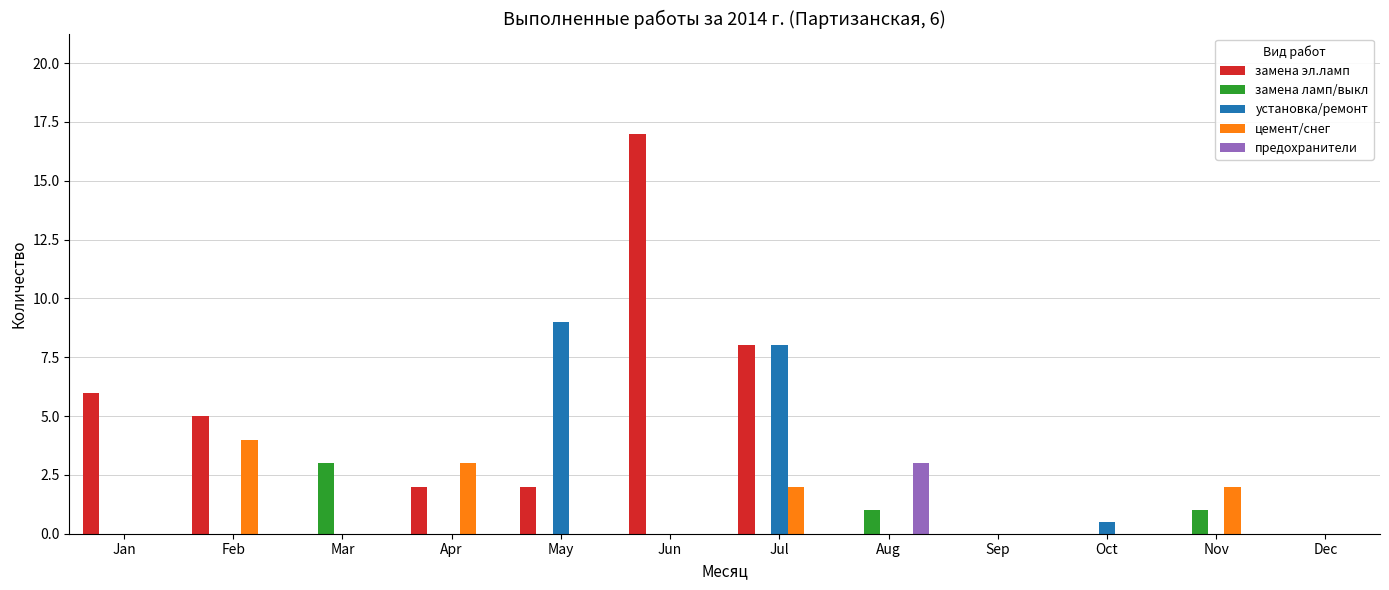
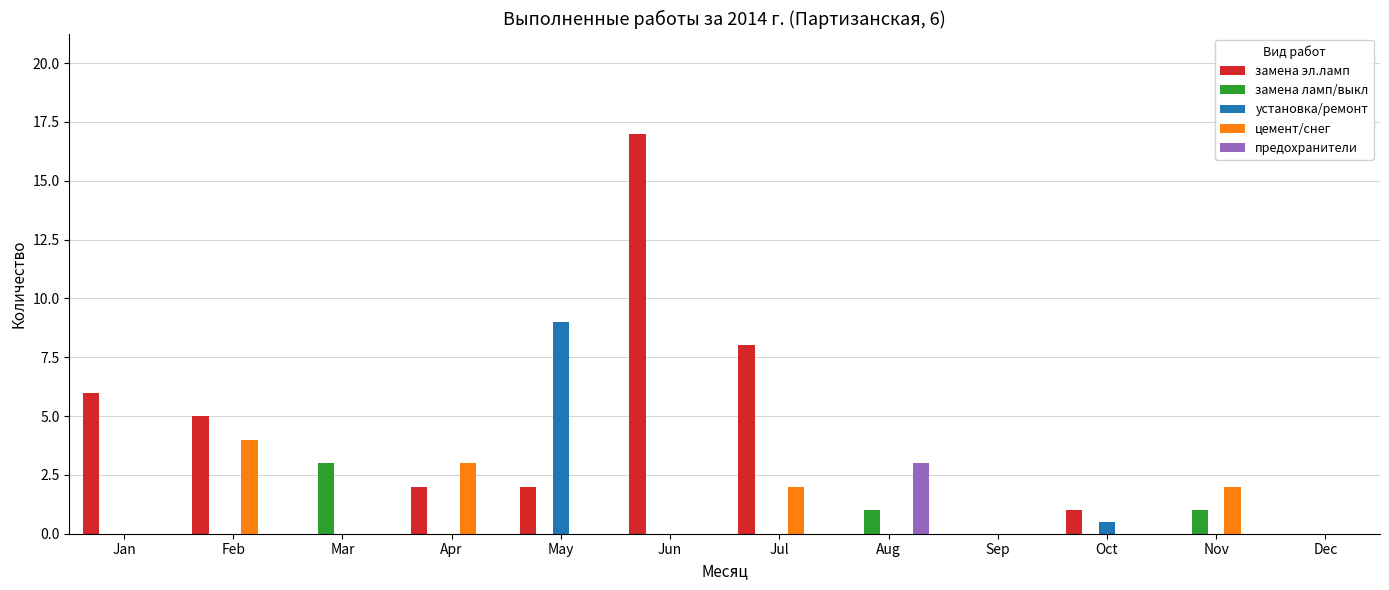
  {
    "замена эл.ламп": {
      "Jan": 6,
      "Feb": 5,
      "Mar": 0,
      "Apr": 2,
      "May": 2,
      "Jun": 17,
      "Jul": 8,
      "Aug": 0,
      "Sep": 0,
-     "Oct": 0,
+     "Oct": 1,
      "Nov": 0,
      "Dec": 0
    },
    "замена ламп/выкл": {
      "Jan": 0,
      "Feb": 0,
      "Mar": 3,
      "Apr": 0,
      "May": 0,
      "Jun": 0,
      "Jul": 0,
      "Aug": 1,
      "Sep": 0,
      "Oct": 0,
      "Nov": 1,
      "Dec": 0
    },
    "установка/ремонт": {
      "Jan": 0,
      "Feb": 0,
      "Mar": 0,
      "Apr": 0,
      "May": 9,
      "Jun": 0,
-     "Jul": 8,
+     "Jul": 0,
      "Aug": 0,
      "Sep": 0,
      "Oct": 0.5,
      "Nov": 0,
      "Dec": 0
    },
    "цемент/снег": {
      "Jan": 0,
      "Feb": 4,
      "Mar": 0,
      "Apr": 3,
      "May": 0,
      "Jun": 0,
      "Jul": 2,
      "Aug": 0,
      "Sep": 0,
      "Oct": 0,
      "Nov": 2,
      "Dec": 0
    },
    "предохранители": {
      "Jan": 0,
      "Feb": 0,
      "Mar": 0,
      "Apr": 0,
      "May": 0,
      "Jun": 0,
      "Jul": 0,
      "Aug": 3,
      "Sep": 0,
      "Oct": 0,
      "Nov": 0,
      "Dec": 0
    }
  }
